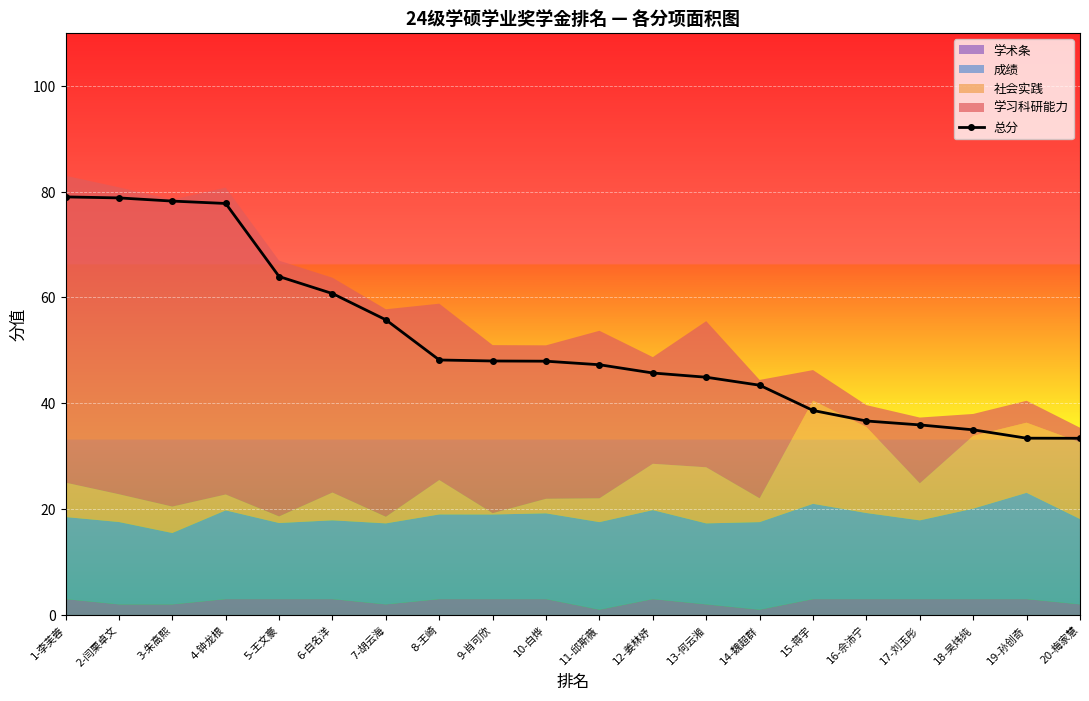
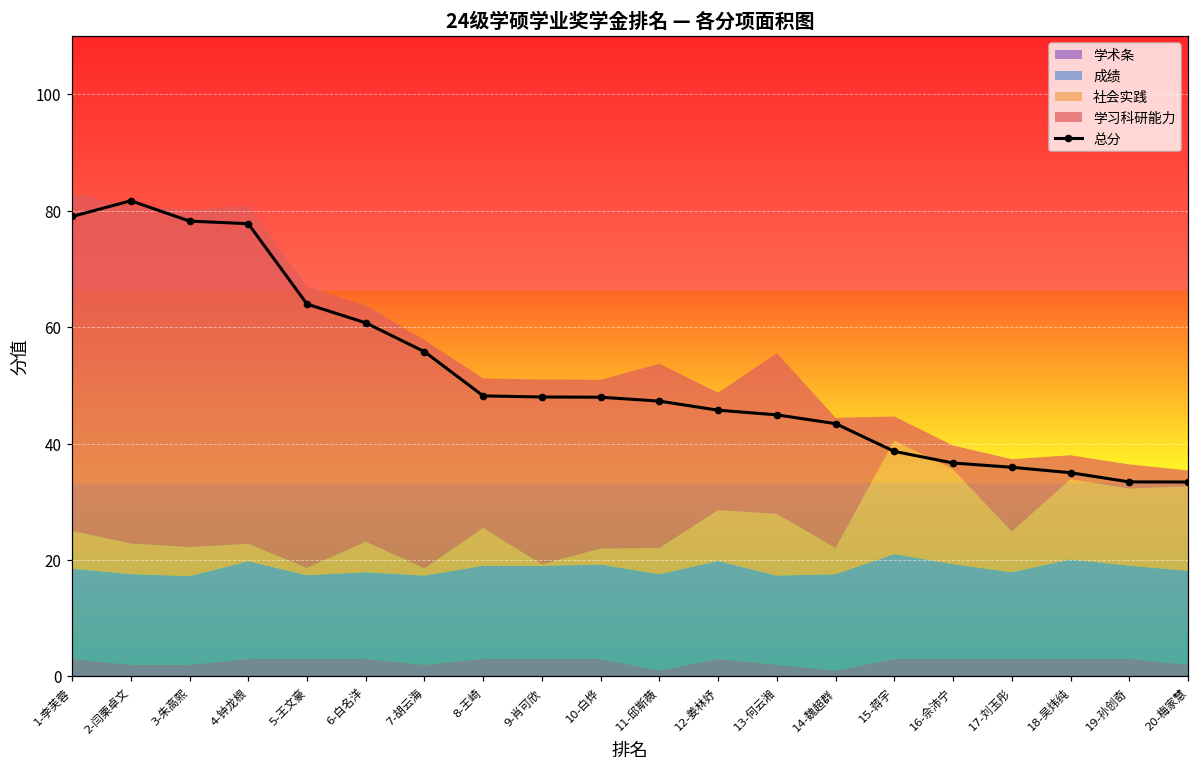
  {
    "总分": {
      "1-李芙蓉": 79,
-     "2-闫栗卓文": 79,
+     "2-闫栗卓文": 82,
      "4-钟龙根": 78,
      "5-王文豪": 64,
      "6-白名洋": 61,
      "7-胡云海": 56,
      "8-王崎": 48,
      "9-肖可欣": 48,
      "10-白烨": 48,
      "11-邱斯薇": 47,
      "12-姜林妤": 46,
      "13-何云湘": 45,
      "14-魏超群": 43,
      "15-蒋宇": 39,
      "16-佘沛宁": 37,
      "17-刘玉彤": 36,
      "18-吴炜纯": 35,
      "19-孙创奇": 33,
      "20-梅家慧": 33
    },
    "学术条": {
      "1-李芙蓉": 3,
      "2-闫栗卓文": 2,
      "3-朱高熙": 2,
      "4-钟龙根": 3,
      "5-王文豪": 3,
      "6-白名洋": 3,
      "7-胡云海": 2,
      "8-王崎": 3,
      "9-肖可欣": 3,
      "10-白烨": 3,
      "11-邱斯薇": 1,
      "12-姜林妤": 3,
      "13-何云湘": 2,
      "14-魏超群": 1,
      "15-蒋宇": 3,
      "16-佘沛宁": 3,
      "17-刘玉彤": 3,
      "18-吴炜纯": 3,
      "19-孙创奇": 3,
      "20-梅家慧": 2
    },
    "成绩": {
      "1-李芙蓉": 16,
      "2-闫栗卓文": 16,
-     "3-朱高熙": 13,
+     "3-朱高熙": 15,
      "4-钟龙根": 17,
      "5-王文豪": 14,
      "6-白名洋": 15,
      "7-胡云海": 15,
      "8-王崎": 16,
      "10-白烨": 16,
      "11-邱斯薇": 17,
      "12-姜林妤": 17,
      "13-何云湘": 15,
      "14-魏超群": 17,
      "15-蒋宇": 18,
      "16-佘沛宁": 16,
      "17-刘玉彤": 15,
      "18-吴炜纯": 17,
-     "19-孙创奇": 20,
+     "19-孙创奇": 16,
      "20-梅家慧": 16
    },
    "社会实践": {
      "1-李芙蓉": 7,
      "2-闫栗卓文": 5,
      "3-朱高熙": 5,
      "4-钟龙根": 3,
      "5-王文豪": 1,
      "6-白名洋": 5,
      "7-胡云海": 1,
      "8-王崎": 7,
      "10-白烨": 3,
      "11-邱斯薇": 5,
      "12-姜林妤": 9,
      "13-何云湘": 11,
      "14-魏超群": 5,
      "15-蒋宇": 20,
      "16-佘沛宁": 16,
      "17-刘玉彤": 7,
      "18-吴炜纯": 14,
      "19-孙创奇": 13,
      "20-梅家慧": 14
    },
    "学习科研能力": {
      "1-李芙蓉": 58,
      "2-闫栗卓文": 58,
      "4-钟龙根": 58,
      "5-王文豪": 48,
      "6-白名洋": 41,
      "7-胡云海": 39,
-     "8-王崎": 33,
+     "8-王崎": 26,
      "9-肖可欣": 32,
      "10-白烨": 29,
      "11-邱斯薇": 32,
      "12-姜林妤": 20,
      "13-何云湘": 28,
      "14-魏超群": 22,
-     "15-蒋宇": 6,
+     "15-蒋宇": 4,
      "16-佘沛宁": 4,
      "17-刘玉彤": 12,
      "18-吴炜纯": 4,
      "19-孙创奇": 4,
      "20-梅家慧": 3
    }
  }
